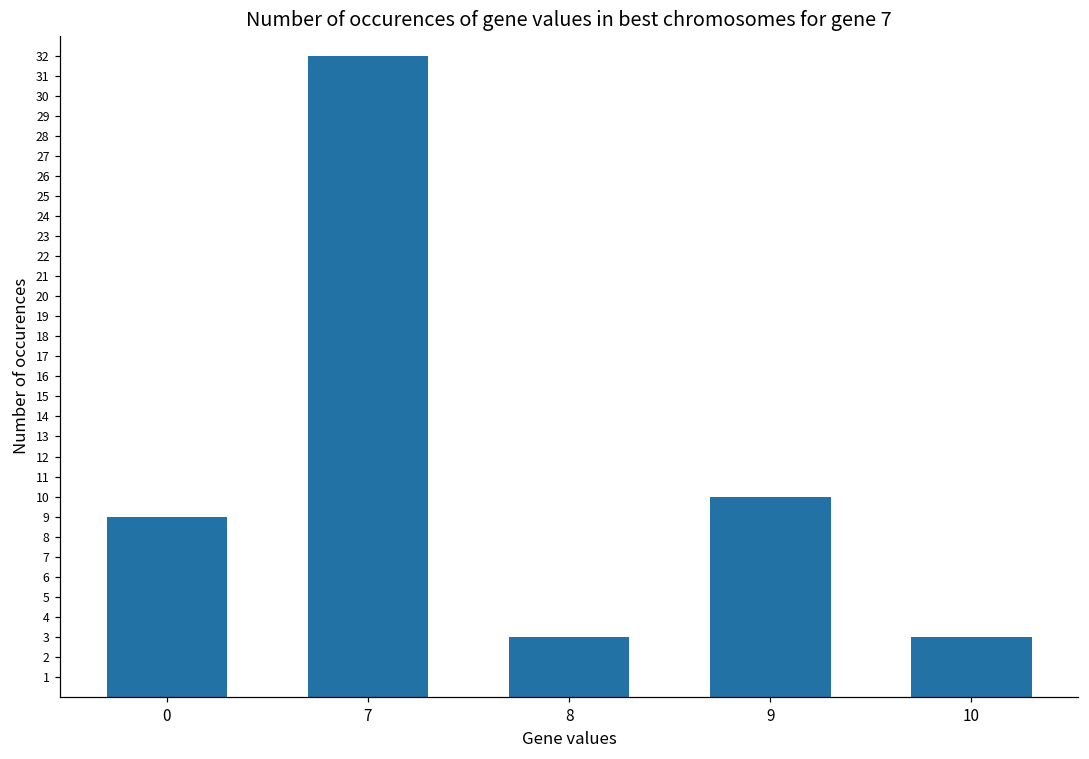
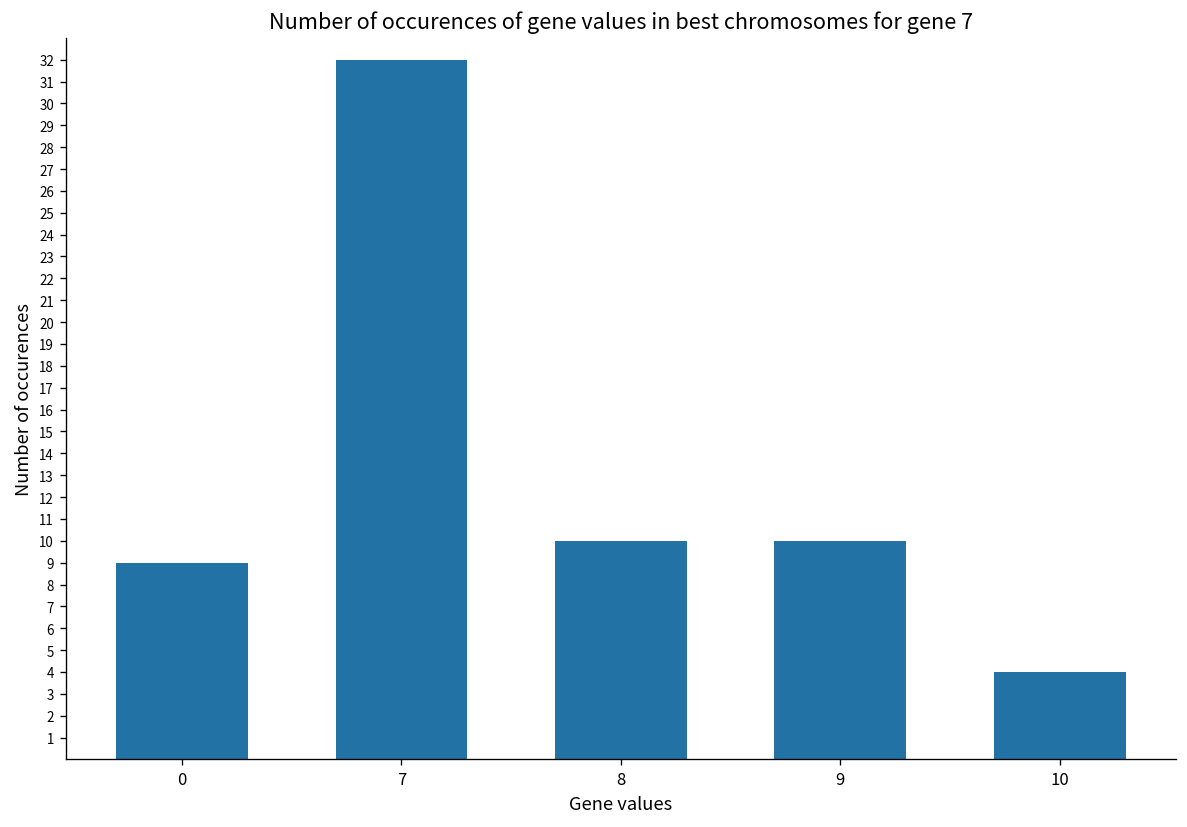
  {
    "0": 9,
    "7": 32,
-   "8": 3,
+   "8": 10,
    "9": 10,
-   "10": 3
+   "10": 4
  }
